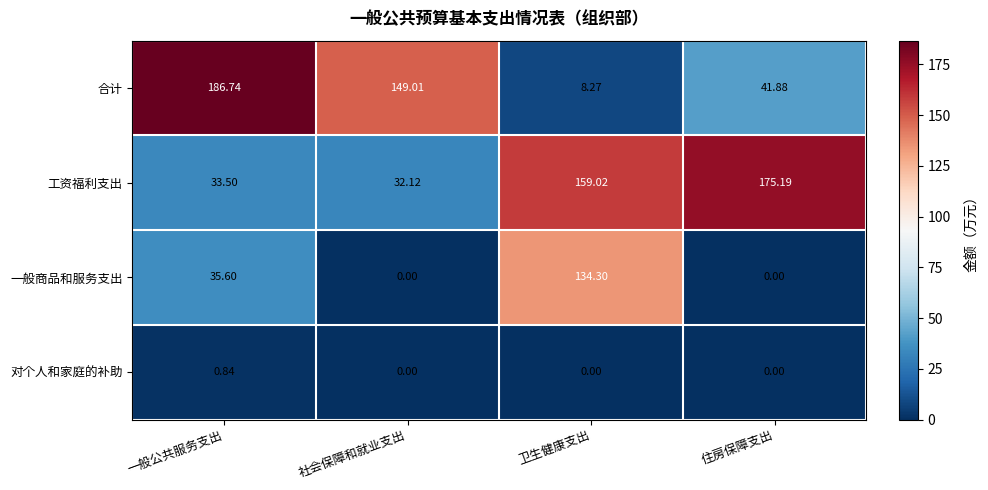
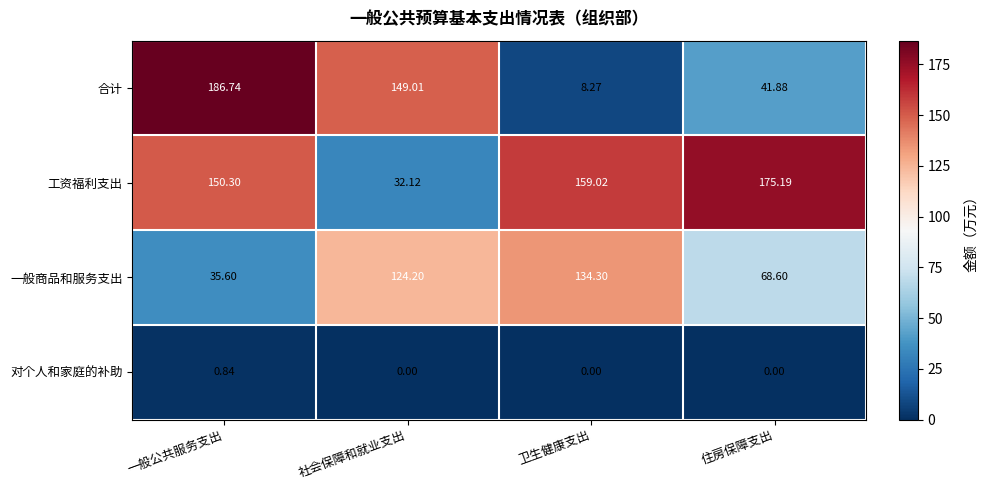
  {
    "合计": {
      "一般公共服务支出": 186.74,
      "社会保障和就业支出": 149.01,
      "卫生健康支出": 8.27,
      "住房保障支出": 41.88
    },
    "工资福利支出": {
-     "一般公共服务支出": 33.50,
+     "一般公共服务支出": 150.30,
      "社会保障和就业支出": 32.12,
      "卫生健康支出": 159.02,
      "住房保障支出": 175.19
    },
    "一般商品和服务支出": {
      "一般公共服务支出": 35.60,
-     "社会保障和就业支出": 0.00,
+     "社会保障和就业支出": 124.20,
      "卫生健康支出": 134.30,
-     "住房保障支出": 0.00
+     "住房保障支出": 68.60
    },
    "对个人和家庭的补助": {
      "一般公共服务支出": 0.84,
      "社会保障和就业支出": 0.00,
      "卫生健康支出": 0.00,
      "住房保障支出": 0.00
    }
  }
